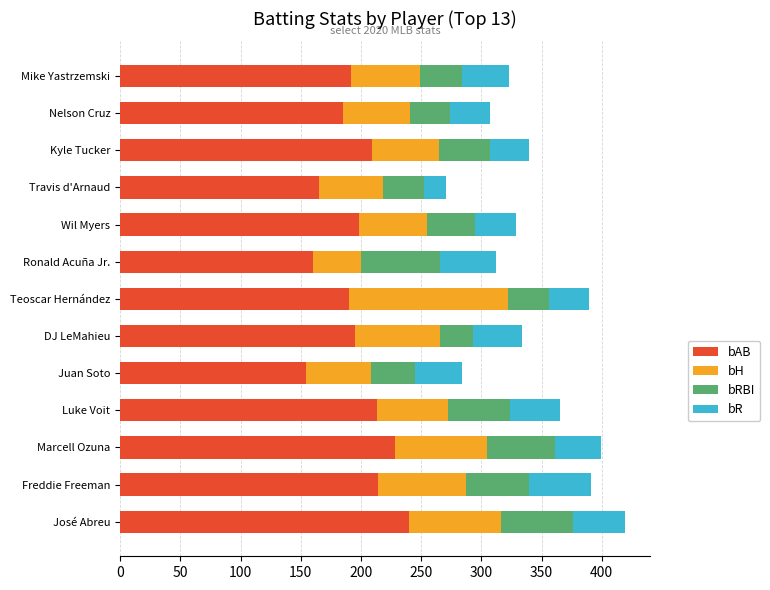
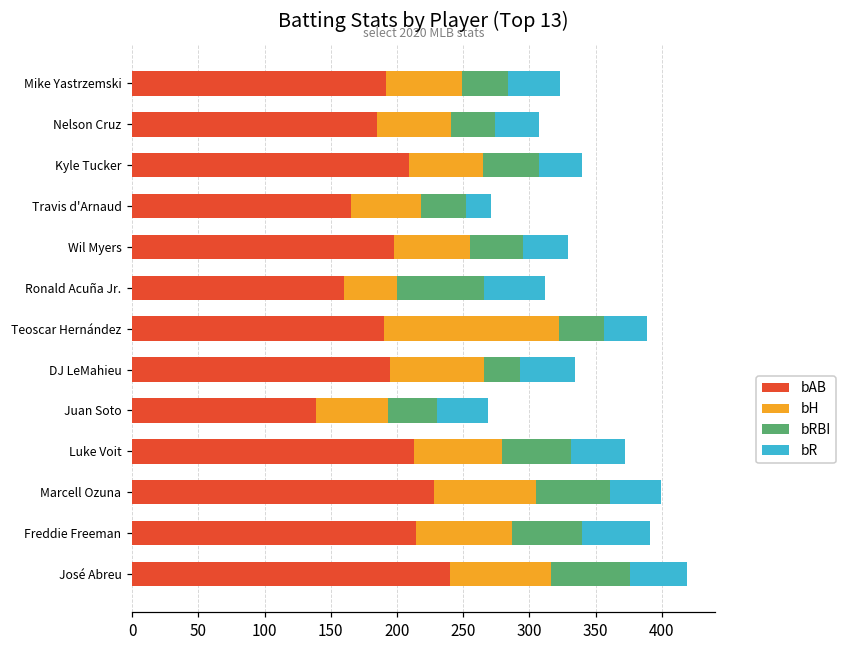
  {
    "bAB": {
      "Mike Yastrzemski": 192,
      "Nelson Cruz": 185,
      "Kyle Tucker": 209,
      "Travis d'Arnaud": 165,
      "Wil Myers": 198,
      "Ronald Acuña Jr.": 160,
      "Teoscar Hernández": 190,
      "DJ LeMahieu": 195,
-     "Juan Soto": 154,
+     "Juan Soto": 139,
      "Luke Voit": 213,
      "Marcell Ozuna": 228,
      "Freddie Freeman": 214,
      "José Abreu": 240
    },
    "bH": {
      "Mike Yastrzemski": 57,
      "Nelson Cruz": 56,
      "Kyle Tucker": 56,
      "Travis d'Arnaud": 53,
      "Wil Myers": 57,
      "Ronald Acuña Jr.": 40,
      "Teoscar Hernández": 132,
      "DJ LeMahieu": 71,
      "Juan Soto": 54,
-     "Luke Voit": 59,
+     "Luke Voit": 66,
      "Marcell Ozuna": 77,
      "Freddie Freeman": 73,
      "José Abreu": 76
    },
    "bRBI": {
      "Mike Yastrzemski": 35,
      "Nelson Cruz": 33,
      "Kyle Tucker": 42,
      "Travis d'Arnaud": 34,
      "Wil Myers": 40,
      "Ronald Acuña Jr.": 66,
      "Teoscar Hernández": 34,
      "DJ LeMahieu": 27,
      "Juan Soto": 37,
      "Luke Voit": 52,
      "Marcell Ozuna": 56,
      "Freddie Freeman": 53,
      "José Abreu": 60
    },
    "bR": {
      "Mike Yastrzemski": 39,
      "Nelson Cruz": 33,
      "Kyle Tucker": 33,
      "Travis d'Arnaud": 19,
      "Wil Myers": 34,
      "Ronald Acuña Jr.": 46,
      "Teoscar Hernández": 33,
      "DJ LeMahieu": 41,
      "Juan Soto": 39,
      "Luke Voit": 41,
      "Marcell Ozuna": 38,
      "Freddie Freeman": 51,
      "José Abreu": 43
    }
  }
